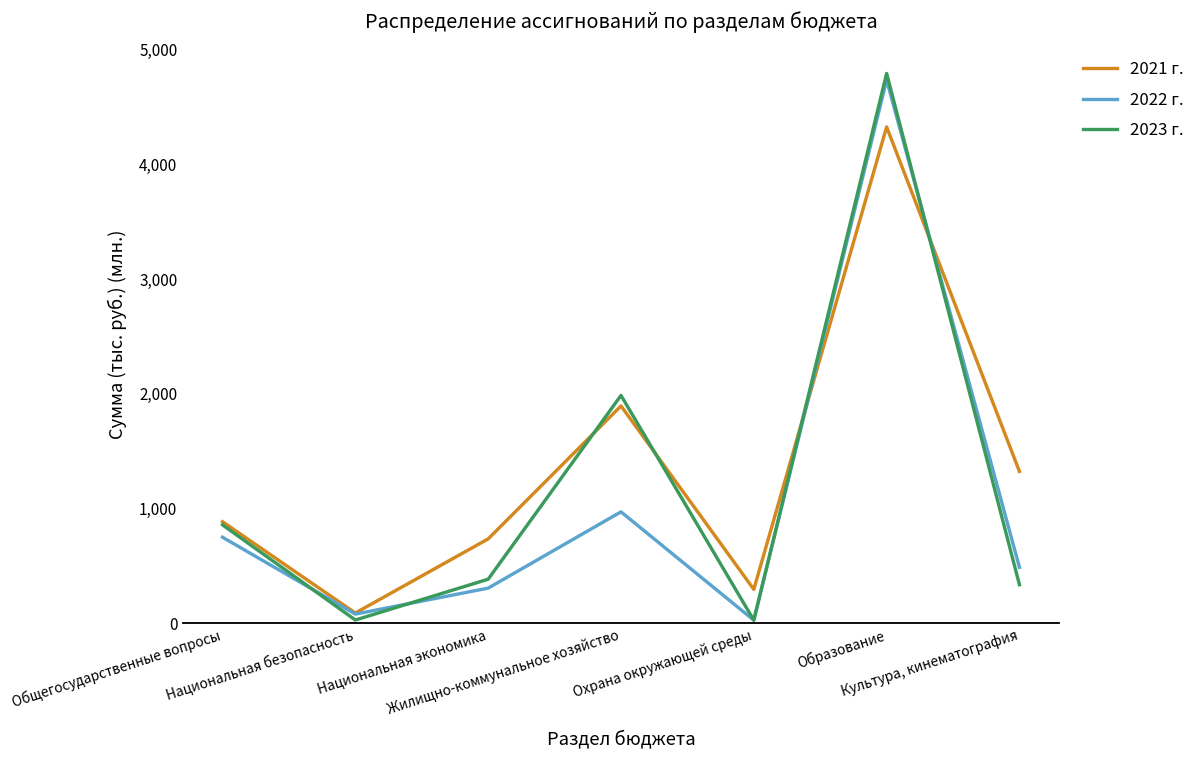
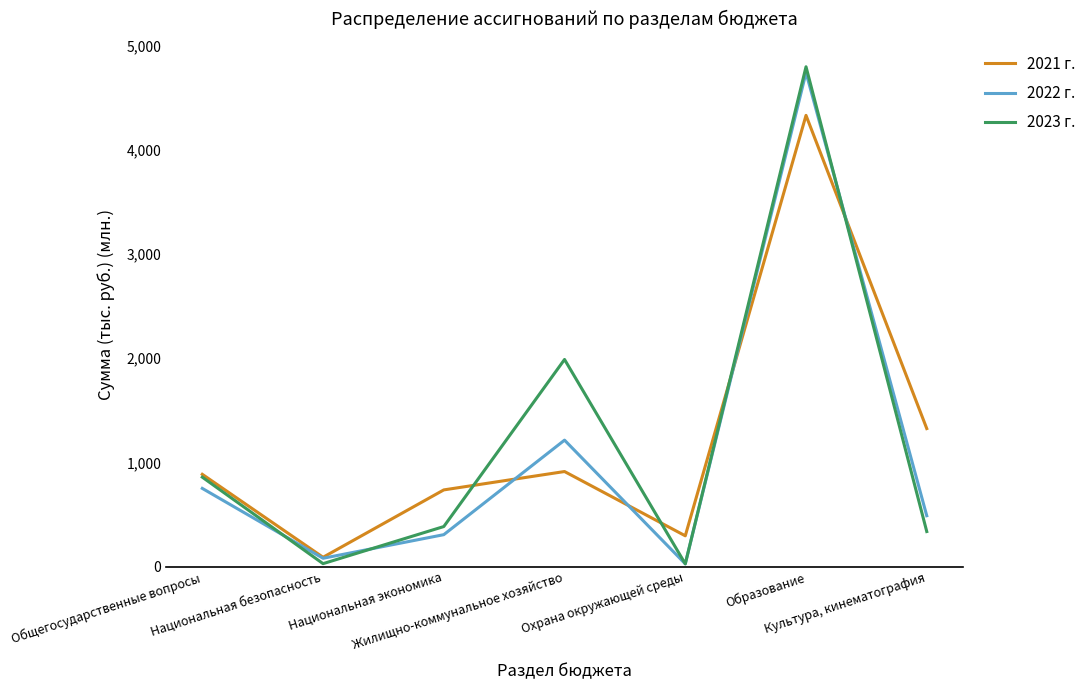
  {
    "2021 г.": {
      "Общегосударственные вопросы": "890",
      "Национальная экономика": "740",
-     "Жилищно-коммунальное хозяйство": "1,900",
+     "Жилищно-коммунальное хозяйство": "910",
      "Охрана окружающей среды": "300",
      "Образование": "4,330",
      "Культура, кинематография": "1,320"
    },
    "2022 г.": {
      "Общегосударственные вопросы": "750",
      "Национальная экономика": "310",
-     "Жилищно-коммунальное хозяйство": "970",
+     "Жилищно-коммунальное хозяйство": "1,210",
      "Образование": "4,740",
      "Культура, кинематография": "490"
    },
    "2023 г.": {
      "Общегосударственные вопросы": "860",
      "Национальная безопасность": "30",
      "Национальная экономика": "380",
      "Жилищно-коммунальное хозяйство": "1,990",
      "Образование": "4,790",
      "Культура, кинематография": "340"
    }
  }
